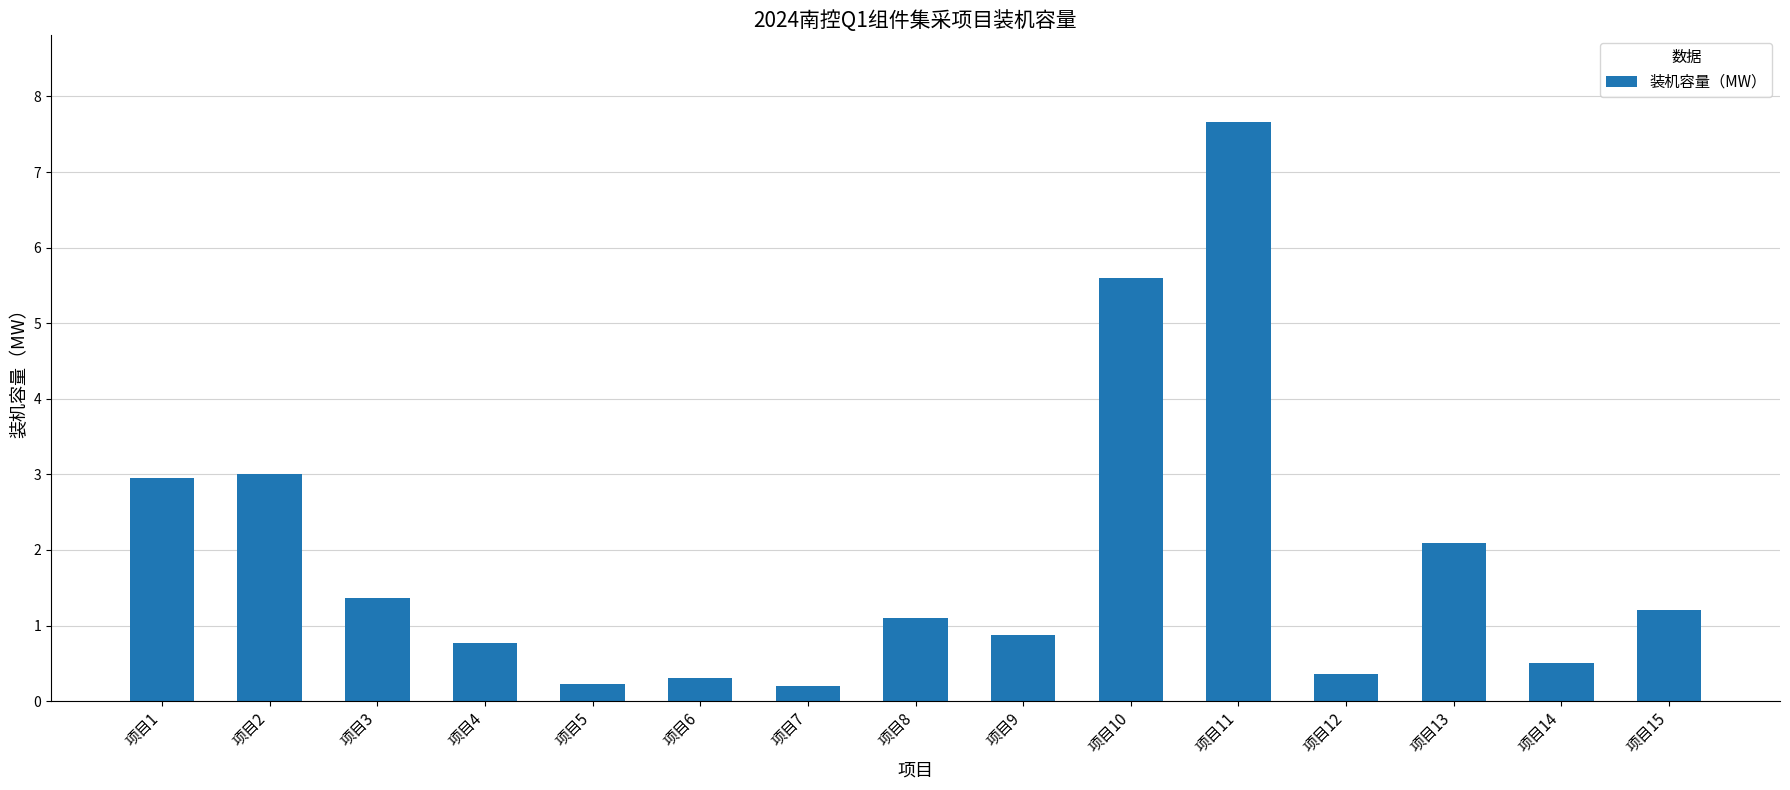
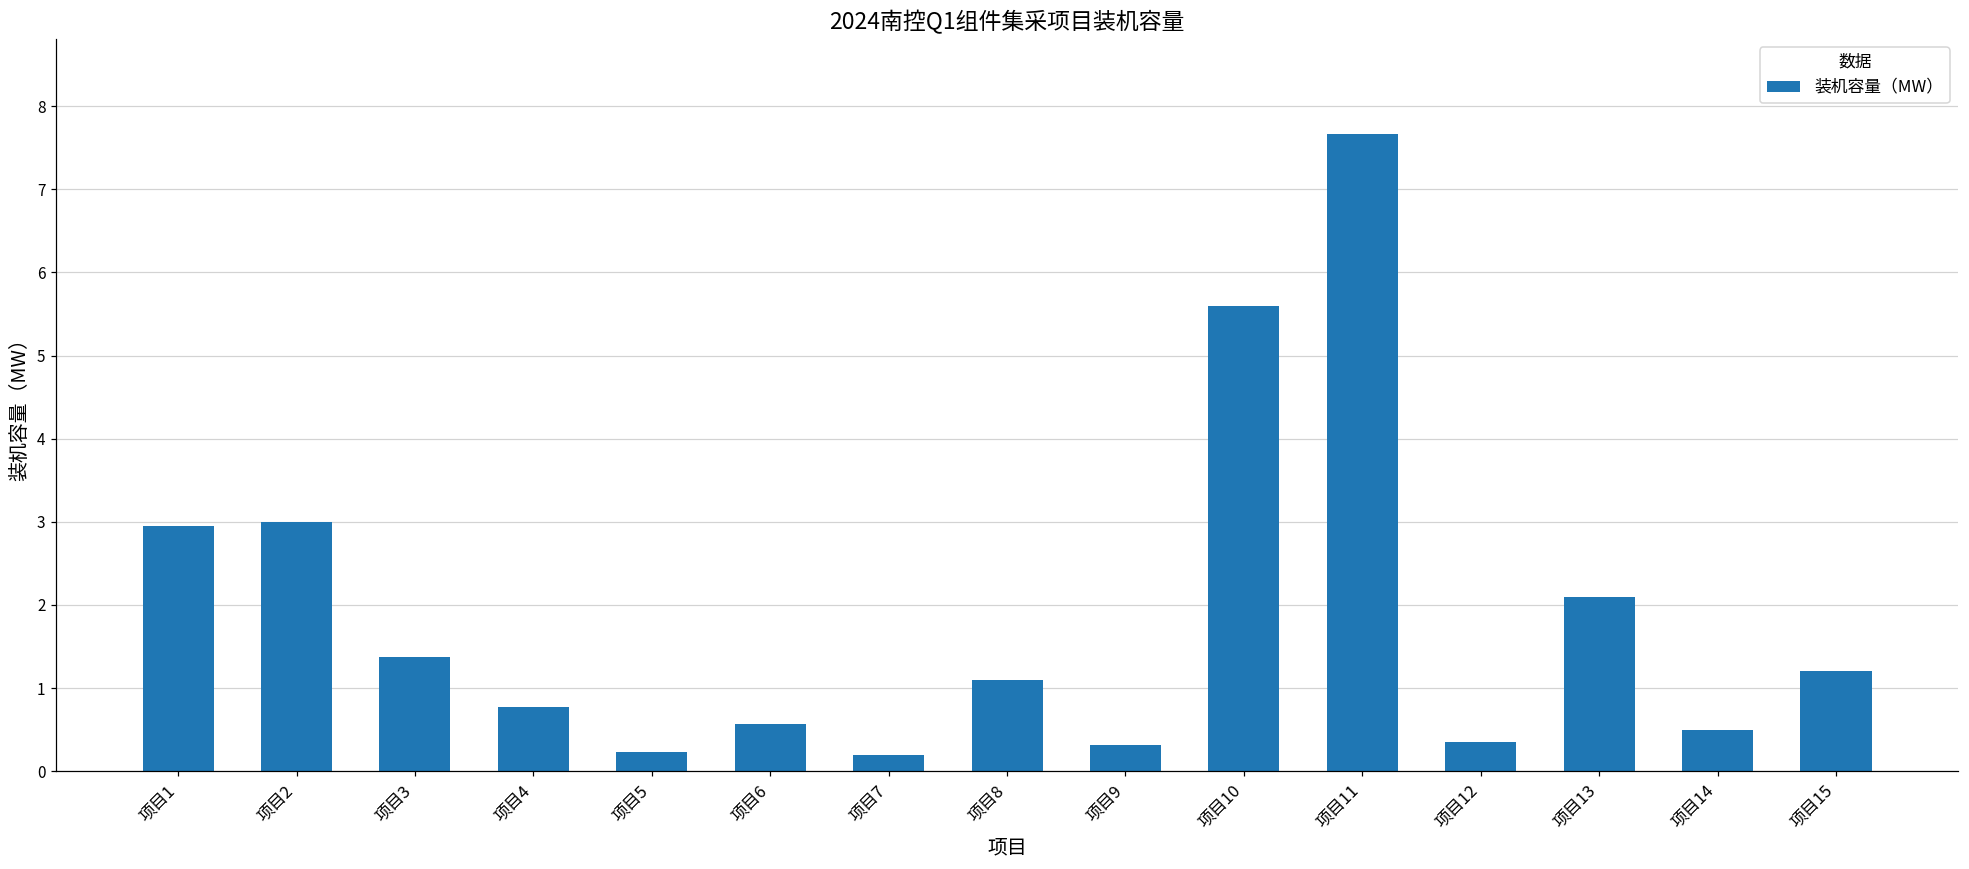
  {
    "项目1": 3.0,
    "项目2": 3.0,
    "项目3": 1.4,
    "项目4": 0.8,
    "项目5": 0.2,
-   "项目6": 0.3,
+   "项目6": 0.6,
    "项目7": 0.2,
    "项目8": 1.1,
-   "项目9": 0.9,
+   "项目9": 0.3,
    "项目10": 5.6,
    "项目11": 7.7,
    "项目12": 0.4,
    "项目13": 2.1,
    "项目14": 0.5,
    "项目15": 1.2
  }
